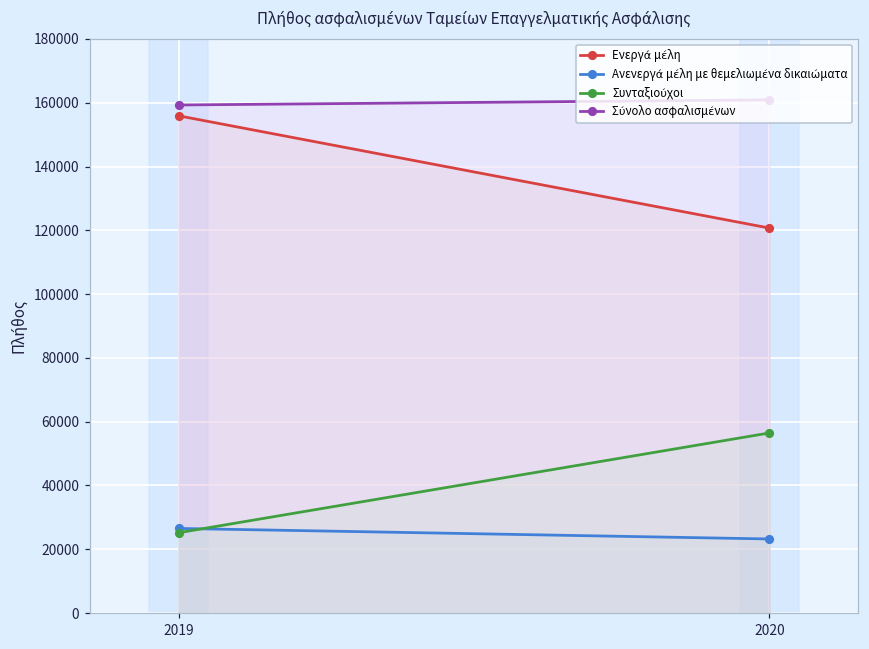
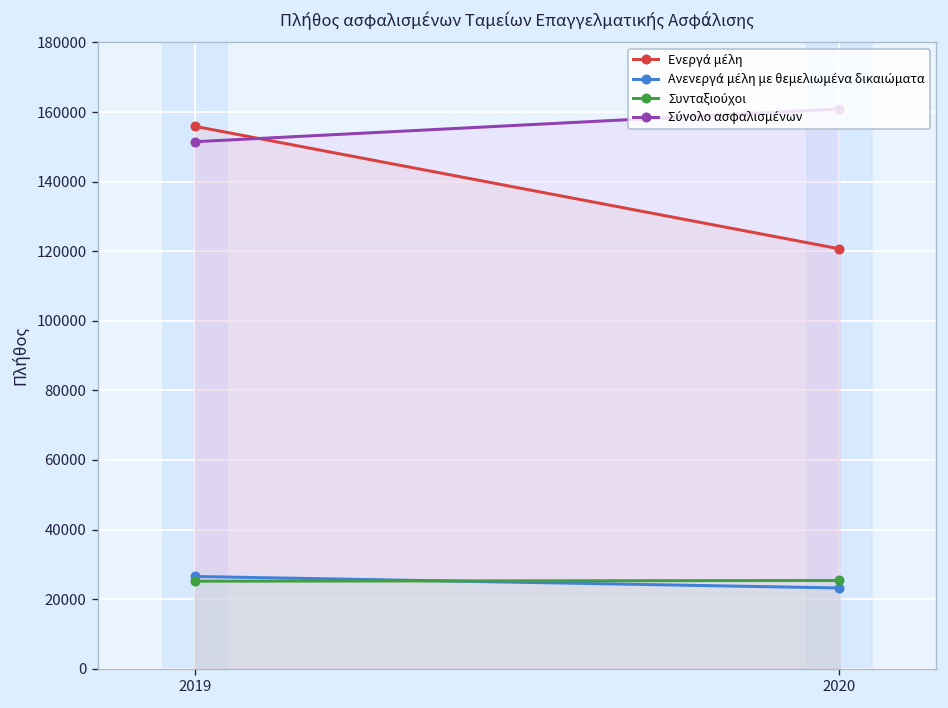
  {
    "Ενεργά μέλη": {
      "2019": 156000,
      "2020": 121000
    },
    "Ανενεργά μέλη με θεμελιωμένα δικαιώματα": {
      "2019": 27000,
      "2020": 23000
    },
    "Συνταξιούχοι": {
      "2019": 25000,
-     "2020": 56000
+     "2020": 25000
    },
    "Σύνολο ασφαλισμένων": {
-     "2019": 159000
+     "2019": 151000
    }
  }
